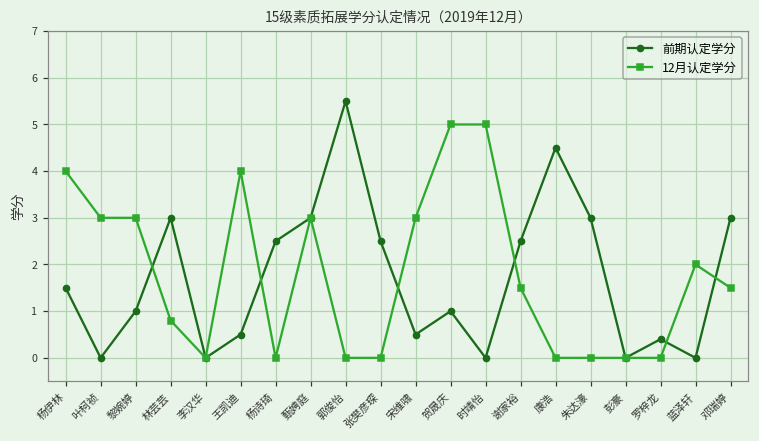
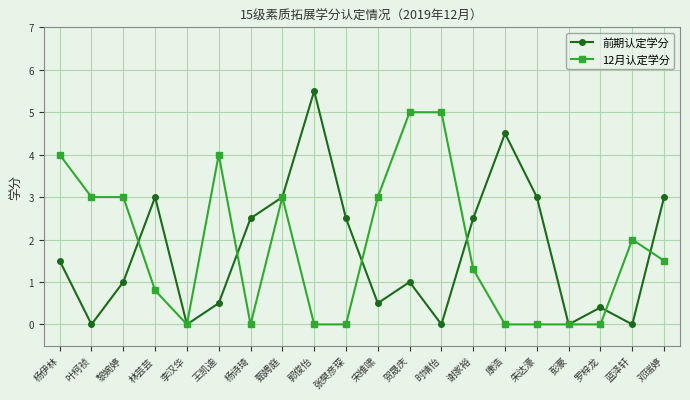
  {
    "前期认定学分": {
      "杨伊林": 1.5,
      "叶柯祯": 0.0,
      "黎婉婷": 1.0,
      "林芸芸": 3.0,
      "王凯迪": 0.5,
      "杨诗琦": 2.5,
      "郭俊怡": 5.5,
      "张樊彦琛": 2.5,
      "宋维啸": 0.5,
      "贺晟庆": 1.0,
      "时靖怡": 0.0,
      "谢家裕": 2.5,
      "康浩": 4.5,
      "朱达濠": 3.0,
      "罗梓龙": 0.4,
      "蓝泽轩": 0.0,
      "邓瑞婷": 3.0
    },
    "12月认定学分": {
      "杨伊林": 4.0,
      "叶柯祯": 3.0,
      "黎婉婷": 3.0,
      "林芸芸": 0.8,
      "王凯迪": 4.0,
      "杨诗琦": 0.0,
      "郭俊怡": 0.0,
      "张樊彦琛": 0.0,
      "宋维啸": 3.0,
      "贺晟庆": 5.0,
      "时靖怡": 5.0,
-     "谢家裕": 1.5,
+     "谢家裕": 1.3,
      "康浩": 0.0,
      "朱达濠": 0.0,
      "罗梓龙": 0.0,
      "蓝泽轩": 2.0,
      "邓瑞婷": 1.5
    }
  }
